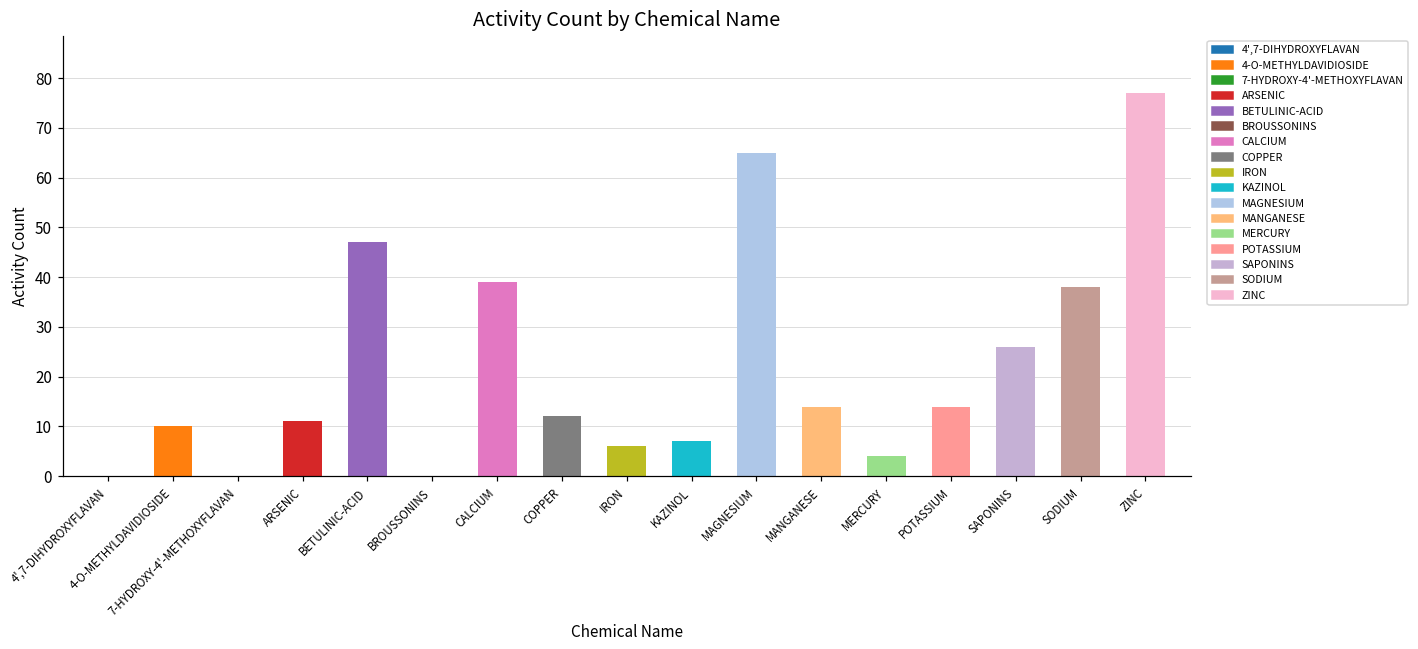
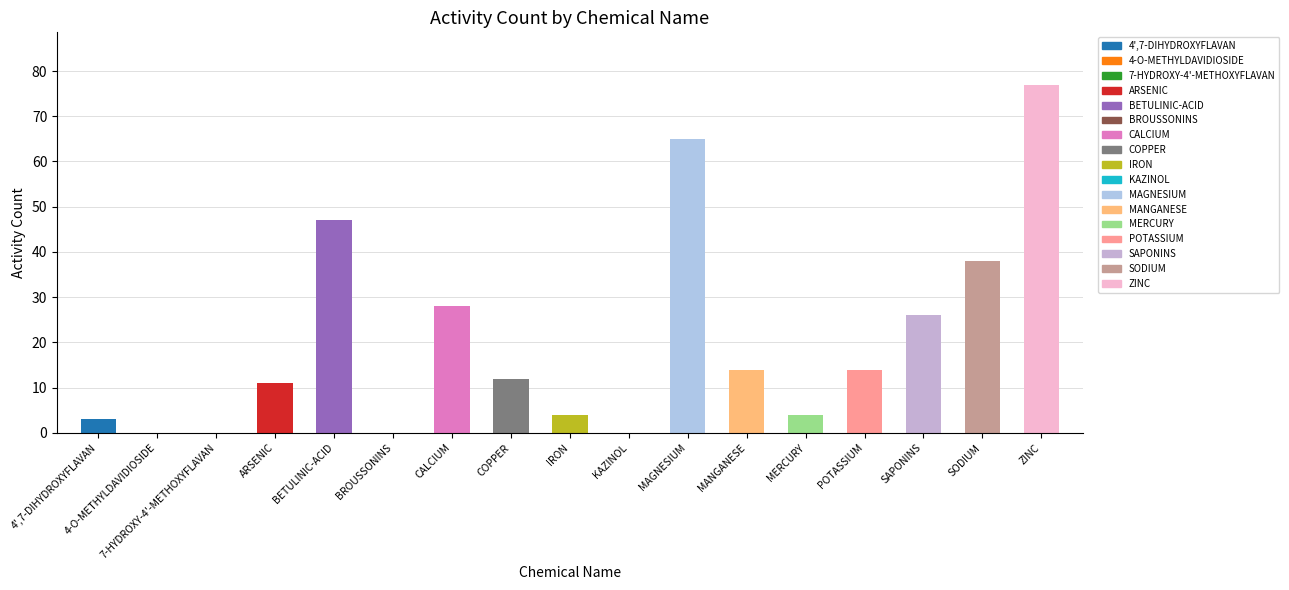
  {
-   "4',7-DIHYDROXYFLAVAN": 0,
-   "4-O-METHYLDAVIDIOSIDE": 10,
+   "4',7-DIHYDROXYFLAVAN": 3,
+   "4-O-METHYLDAVIDIOSIDE": 0,
    "7-HYDROXY-4'-METHOXYFLAVAN": 0,
    "ARSENIC": 11,
    "BETULINIC-ACID": 47,
    "BROUSSONINS": 0,
-   "CALCIUM": 39,
+   "CALCIUM": 28,
    "COPPER": 12,
-   "IRON": 6,
-   "KAZINOL": 7,
+   "IRON": 4,
+   "KAZINOL": 0,
    "MAGNESIUM": 65,
    "MANGANESE": 14,
    "MERCURY": 4,
    "POTASSIUM": 14,
    "SAPONINS": 26,
    "SODIUM": 38,
    "ZINC": 77
  }
